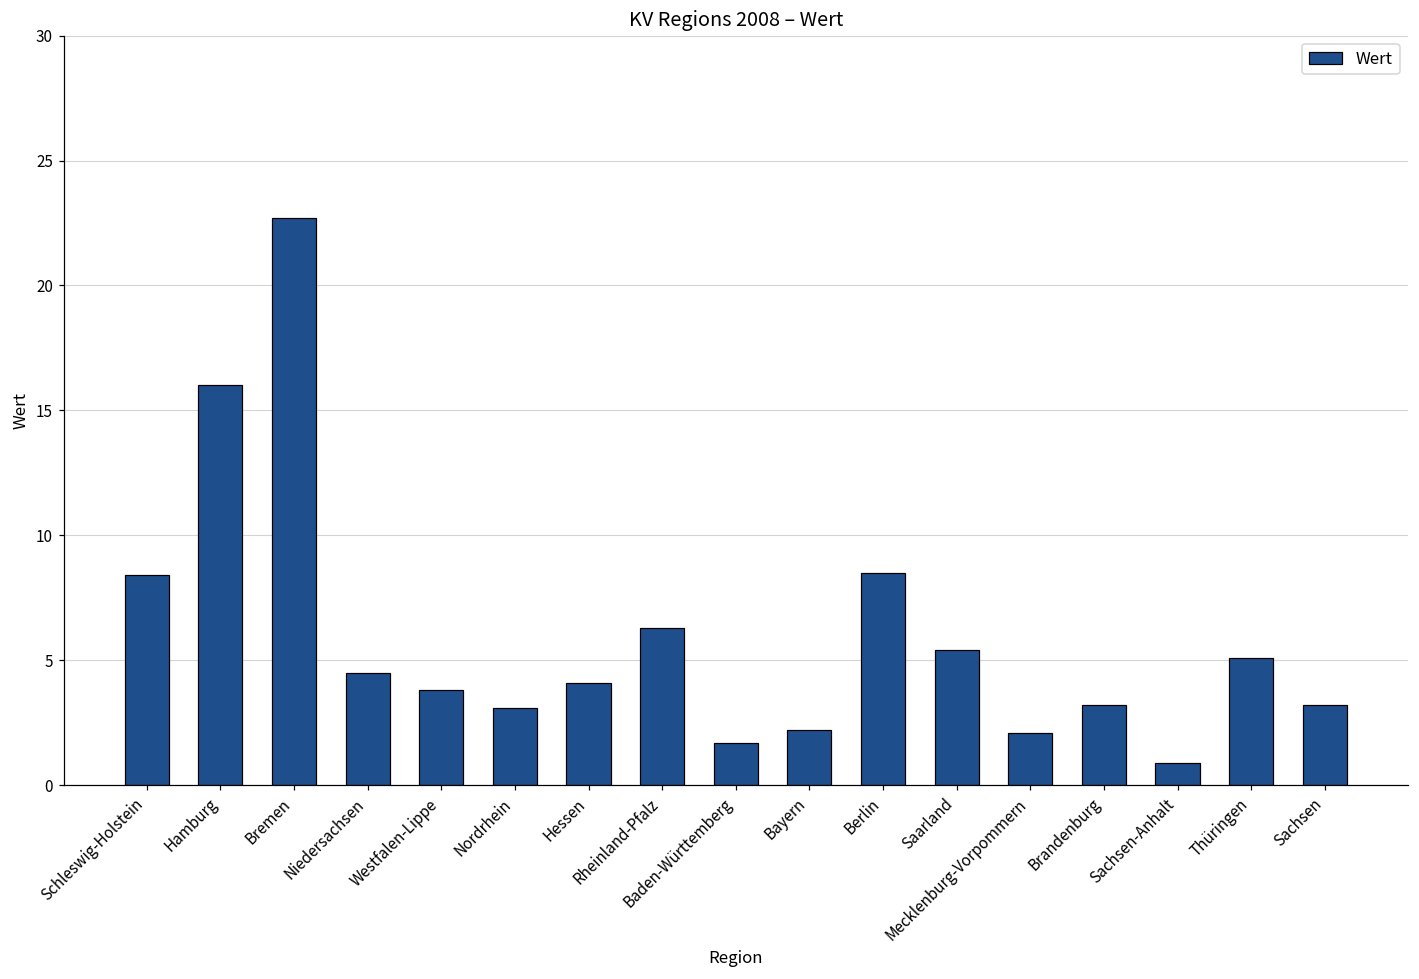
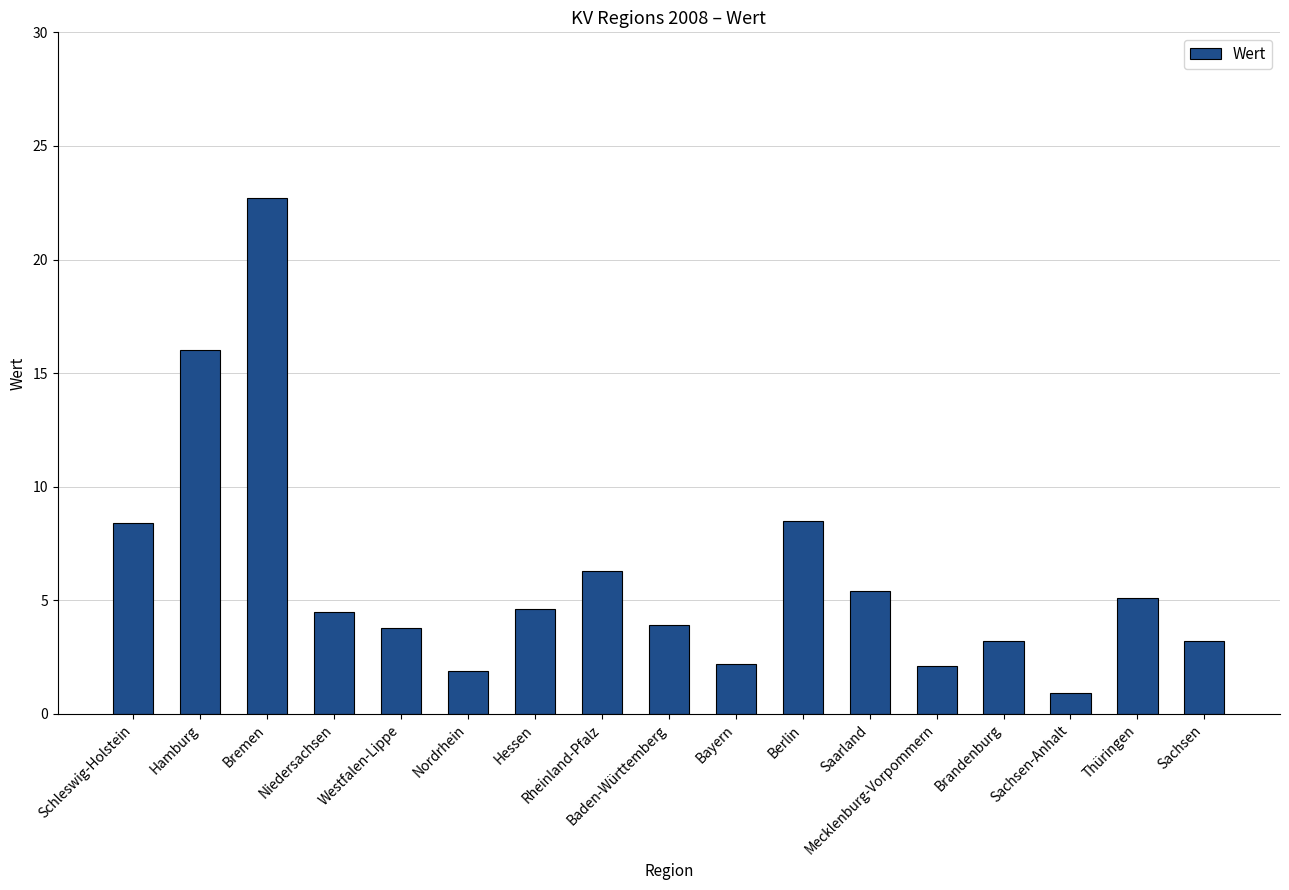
  {
    "Schleswig-Holstein": 8.4,
    "Hamburg": 16.0,
    "Bremen": 22.7,
    "Niedersachsen": 4.5,
    "Westfalen-Lippe": 3.8,
-   "Nordrhein": 3.1,
-   "Hessen": 4.1,
+   "Nordrhein": 1.9,
+   "Hessen": 4.6,
    "Rheinland-Pfalz": 6.3,
-   "Baden-Württemberg": 1.7,
+   "Baden-Württemberg": 3.9,
    "Bayern": 2.2,
    "Berlin": 8.5,
    "Saarland": 5.4,
    "Mecklenburg-Vorpommern": 2.1,
    "Brandenburg": 3.2,
    "Sachsen-Anhalt": 0.9,
    "Thüringen": 5.1,
    "Sachsen": 3.2
  }
